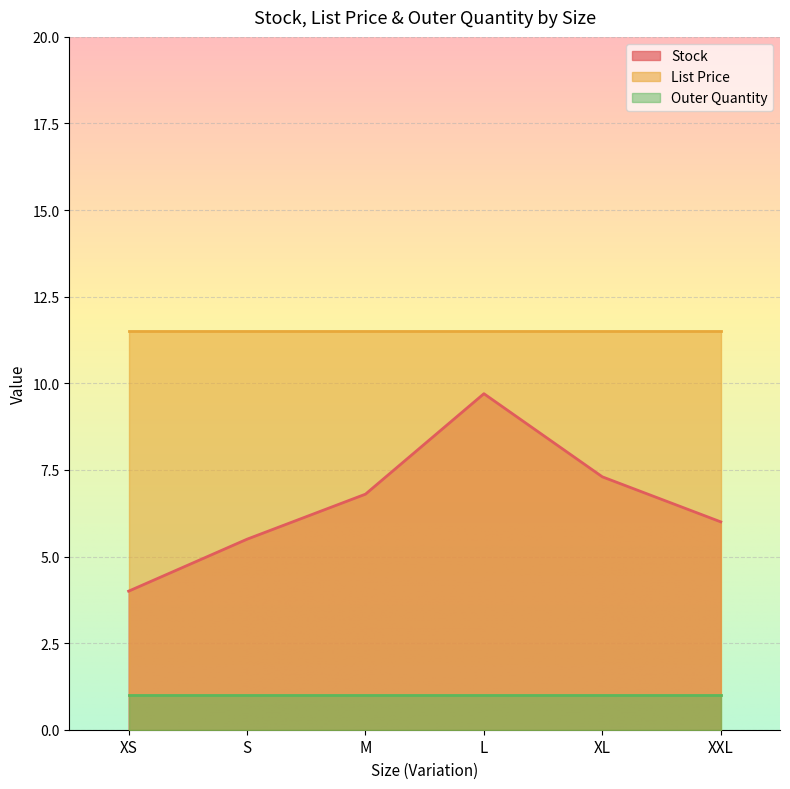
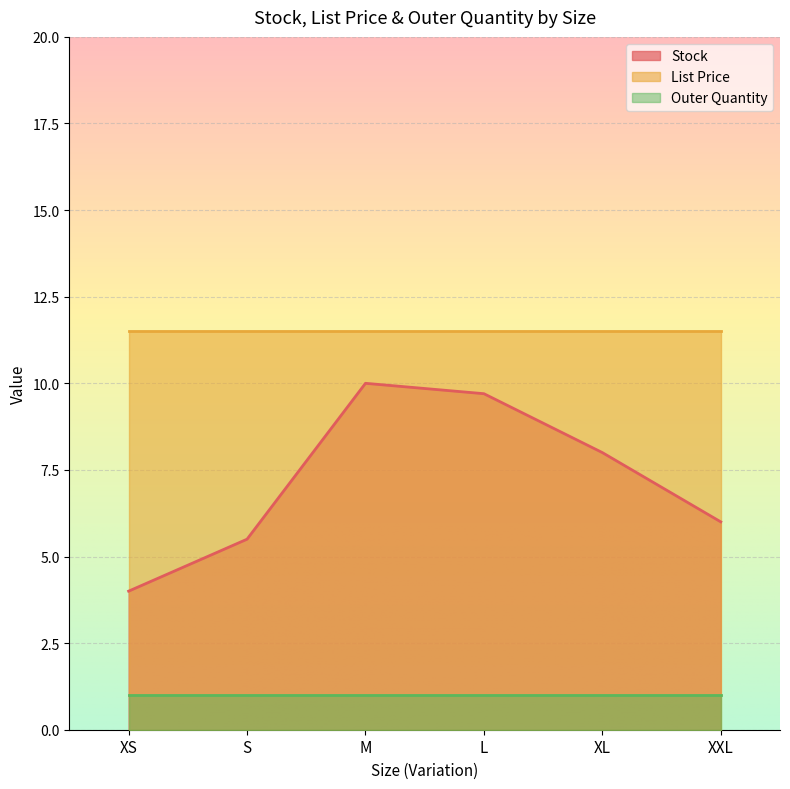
  {
    "Stock": {
      "XS": 4.0,
      "S": 5.5,
-     "M": 6.8,
+     "M": 10.0,
      "L": 9.7,
-     "XL": 7.3,
+     "XL": 8.0,
      "XXL": 6.0
    },
    "List Price": {
      "XS": 11.5,
      "S": 11.5,
      "M": 11.5,
      "L": 11.5,
      "XL": 11.5,
      "XXL": 11.5
    },
    "Outer Quantity": {
      "XS": 1.0,
      "S": 1.0,
      "M": 1.0,
      "L": 1.0,
      "XL": 1.0,
      "XXL": 1.0
    }
  }
